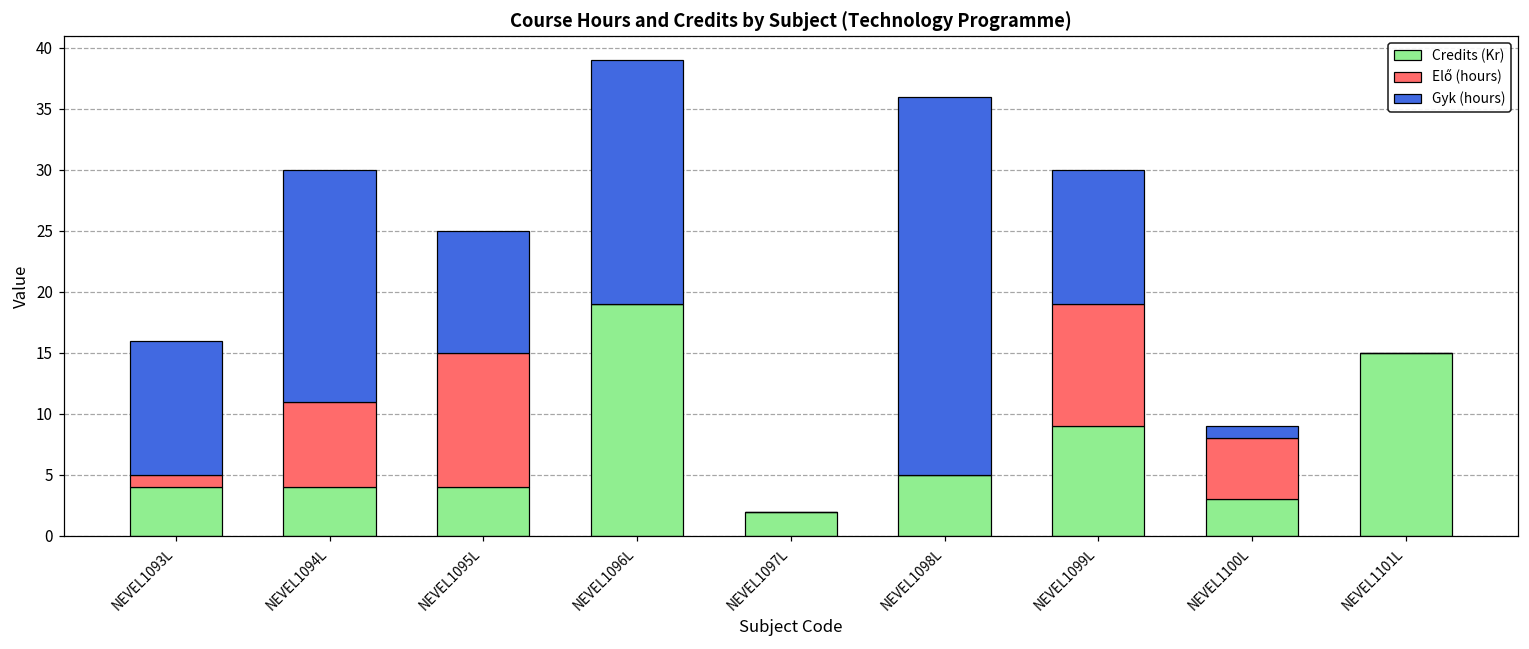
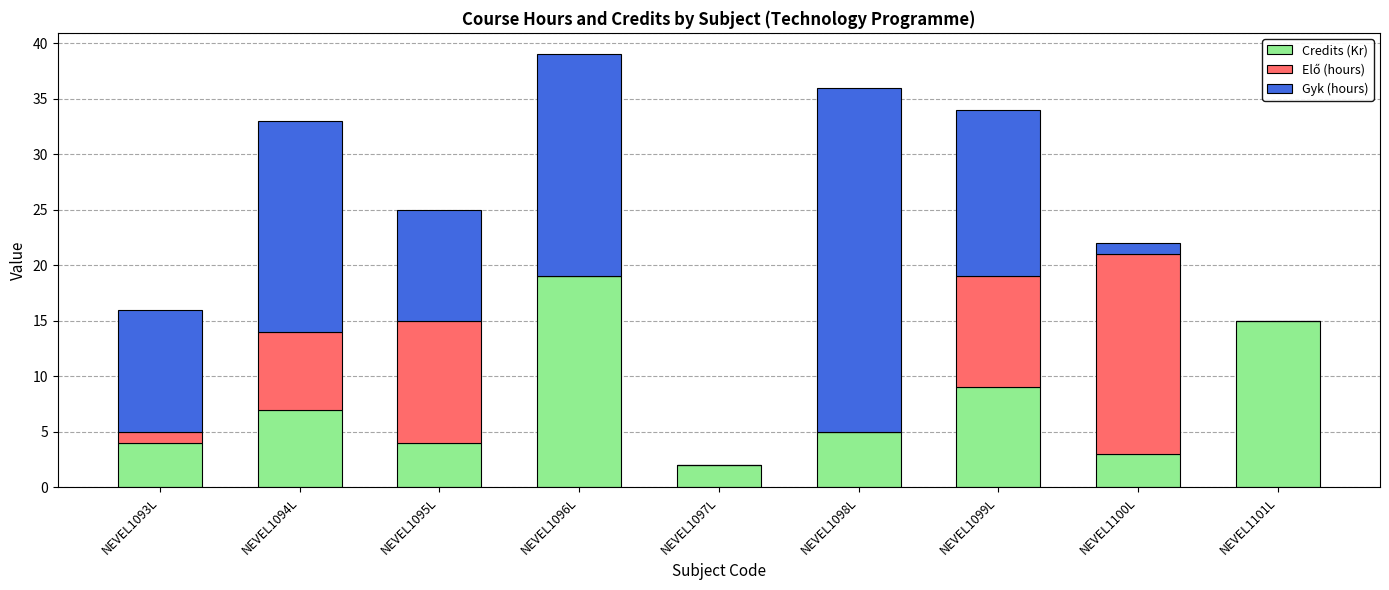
  {
    "Credits (Kr)": {
      "NEVEL1093L": 4,
-     "NEVEL1094L": 4,
+     "NEVEL1094L": 7,
      "NEVEL1095L": 4,
      "NEVEL1096L": 19,
      "NEVEL1097L": 2,
      "NEVEL1098L": 5,
      "NEVEL1099L": 9,
      "NEVEL1100L": 3,
      "NEVEL1101L": 15
    },
    "Elő (hours)": {
      "NEVEL1093L": 1,
      "NEVEL1094L": 7,
      "NEVEL1095L": 11,
      "NEVEL1096L": 0,
      "NEVEL1097L": 0,
      "NEVEL1098L": 0,
      "NEVEL1099L": 10,
-     "NEVEL1100L": 5,
+     "NEVEL1100L": 18,
      "NEVEL1101L": 0
    },
    "Gyk (hours)": {
      "NEVEL1093L": 11,
      "NEVEL1094L": 19,
      "NEVEL1095L": 10,
      "NEVEL1096L": 20,
      "NEVEL1097L": 0,
      "NEVEL1098L": 31,
-     "NEVEL1099L": 11,
+     "NEVEL1099L": 15,
      "NEVEL1100L": 1,
      "NEVEL1101L": 0
    }
  }
